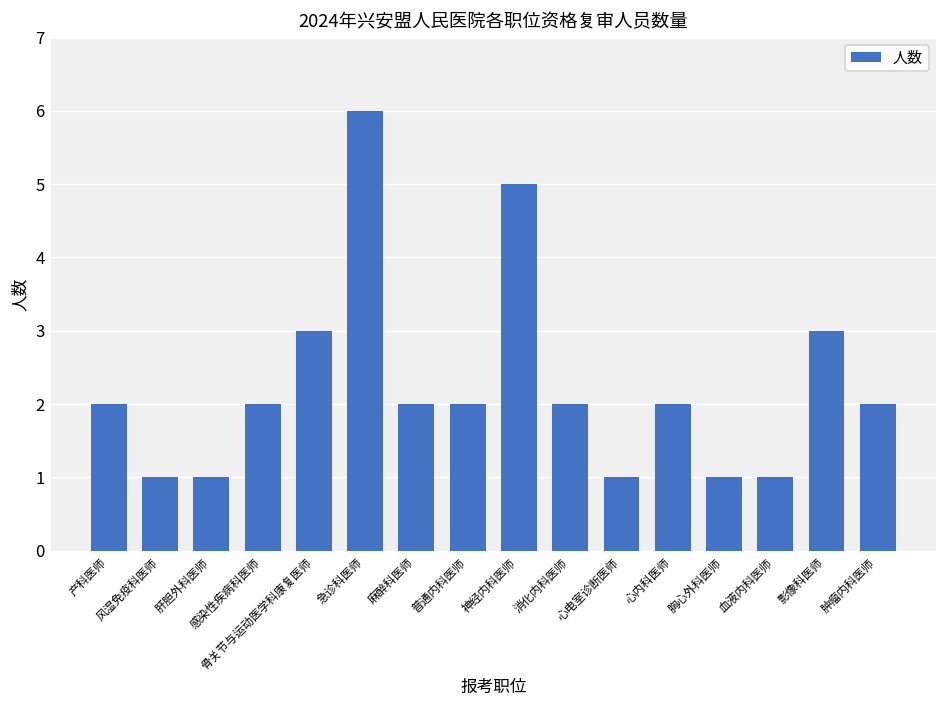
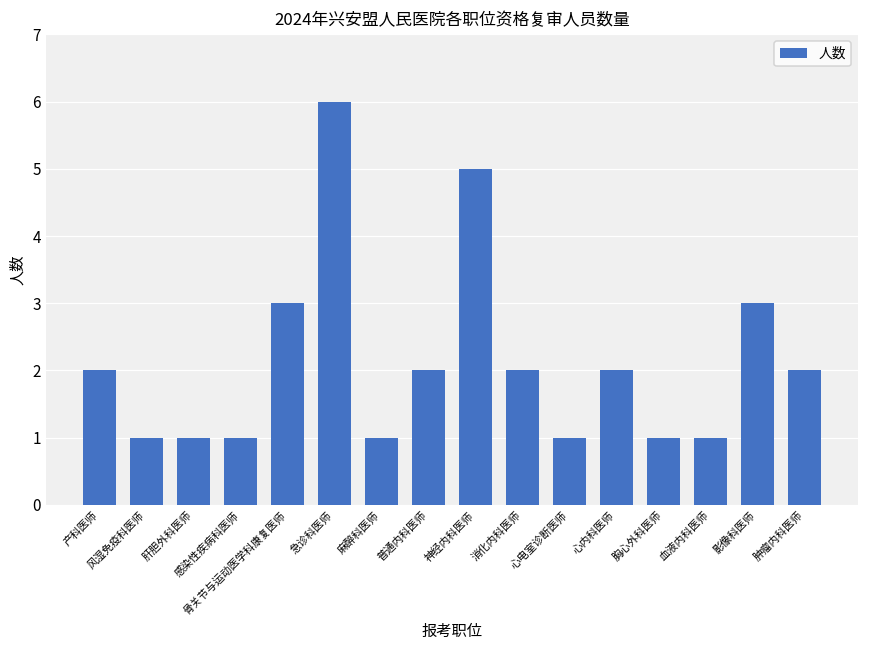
  {
    "产科医师": 2,
    "风湿免疫科医师": 1,
    "肝胆外科医师": 1,
-   "感染性疾病科医师": 2,
+   "感染性疾病科医师": 1,
    "骨关节与运动医学科康复医师": 3,
    "急诊科医师": 6,
-   "麻醉科医师": 2,
+   "麻醉科医师": 1,
    "普通内科医师": 2,
    "神经内科医师": 5,
    "消化内科医师": 2,
    "心电室诊断医师": 1,
    "心内科医师": 2,
    "胸心外科医师": 1,
    "血液内科医师": 1,
    "影像科医师": 3,
    "肿瘤内科医师": 2
  }
